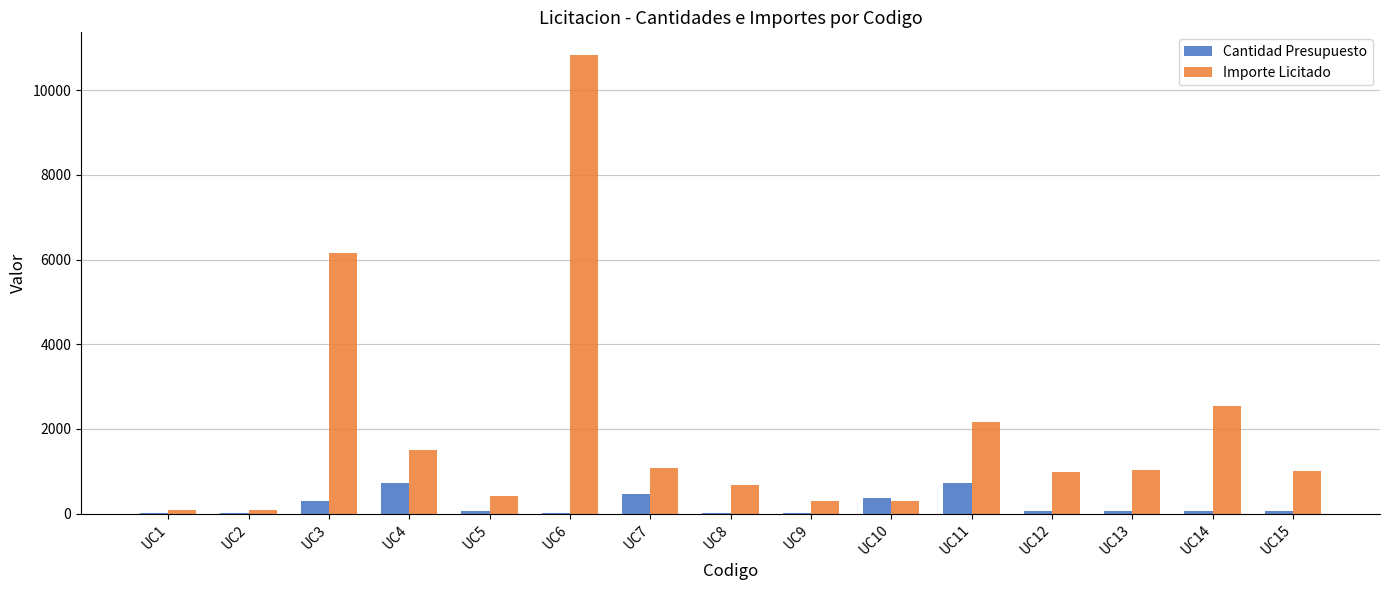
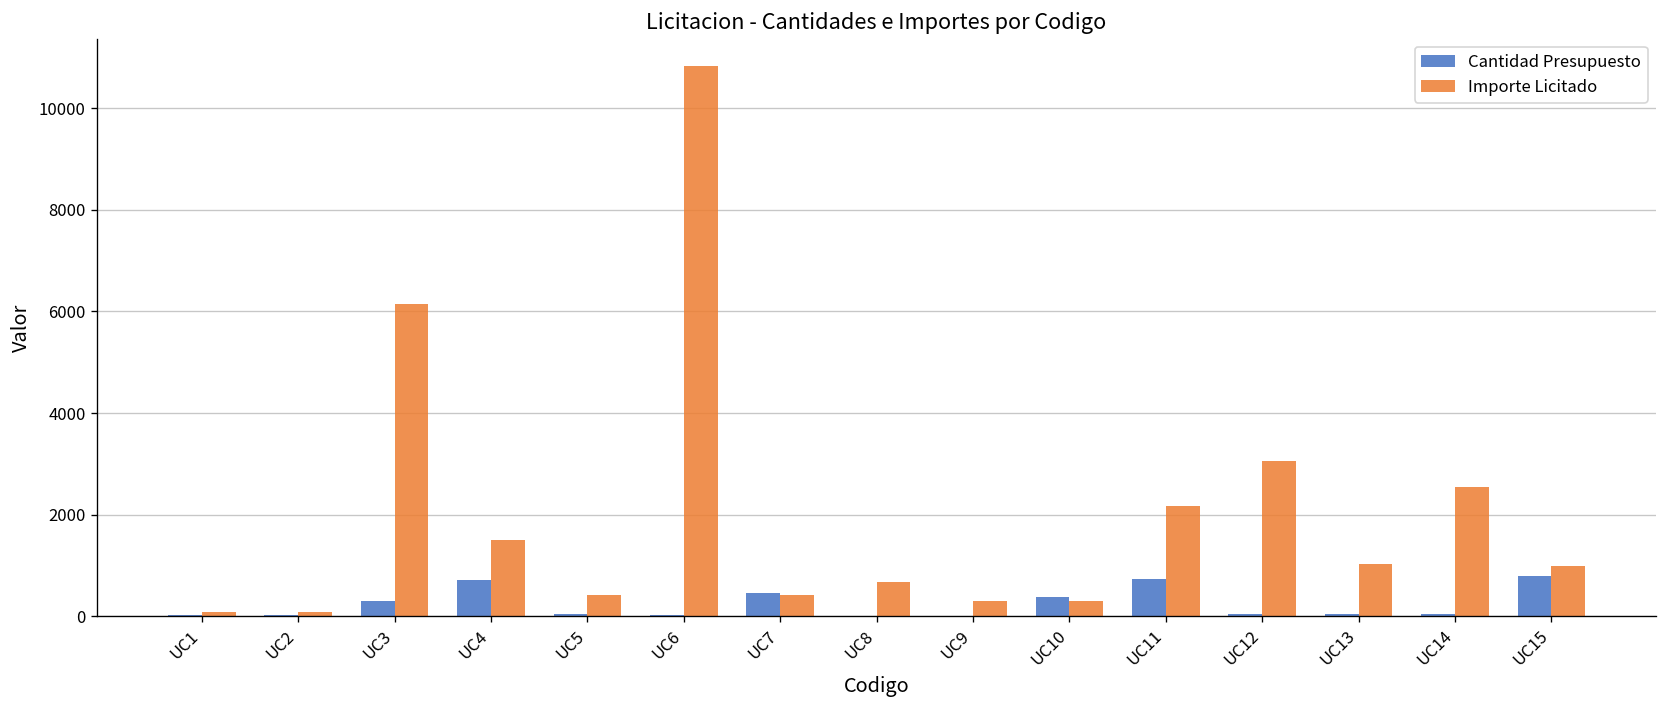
  {
    "Cantidad Presupuesto": {
      "UC3": 300,
      "UC4": 700,
      "UC7": 500,
      "UC10": 400,
      "UC11": 700,
-     "UC15": 100
+     "UC15": 800
    },
    "Importe Licitado": {
      "UC1": 100,
      "UC2": 100,
      "UC3": 6200,
      "UC4": 1500,
      "UC5": 400,
      "UC6": 10800,
-     "UC7": 1100,
+     "UC7": 400,
      "UC8": 700,
      "UC9": 300,
      "UC10": 300,
      "UC11": 2200,
-     "UC12": 1000,
+     "UC12": 3000,
      "UC13": 1000,
      "UC14": 2500,
      "UC15": 1000
    }
  }
